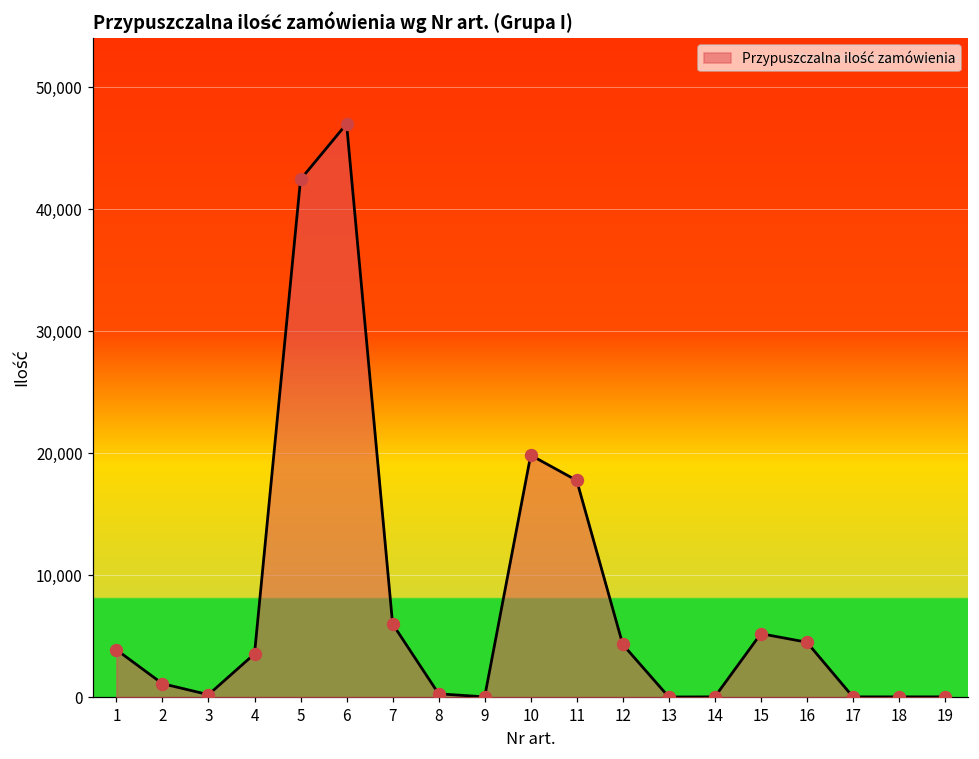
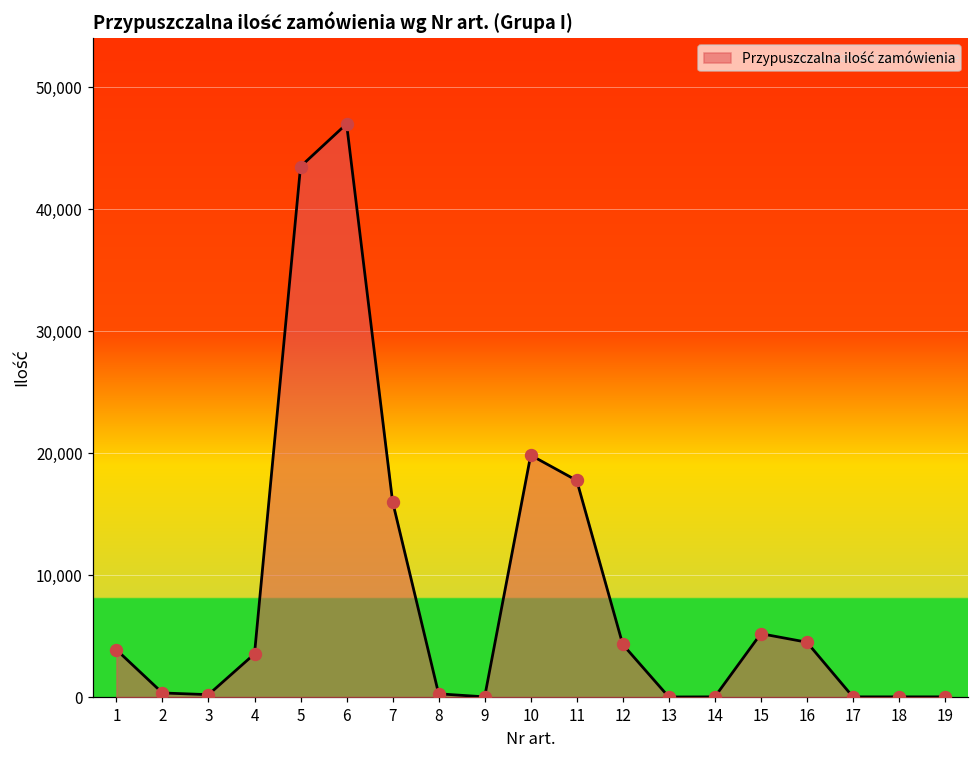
  {
    "1": "3,900",
-   "2": "1,100",
+   "2": "300",
    "3": "200",
    "4": "3,500",
-   "5": "42,400",
+   "5": "43,500",
    "6": "47,000",
-   "7": "6,000",
+   "7": "16,000",
    "8": "300",
    "9": "0",
    "10": "19,800",
    "11": "17,800",
    "12": "4,300",
    "13": "0",
    "14": "0",
    "15": "5,200",
    "16": "4,500",
    "17": "0",
    "18": "0",
    "19": "0"
  }
